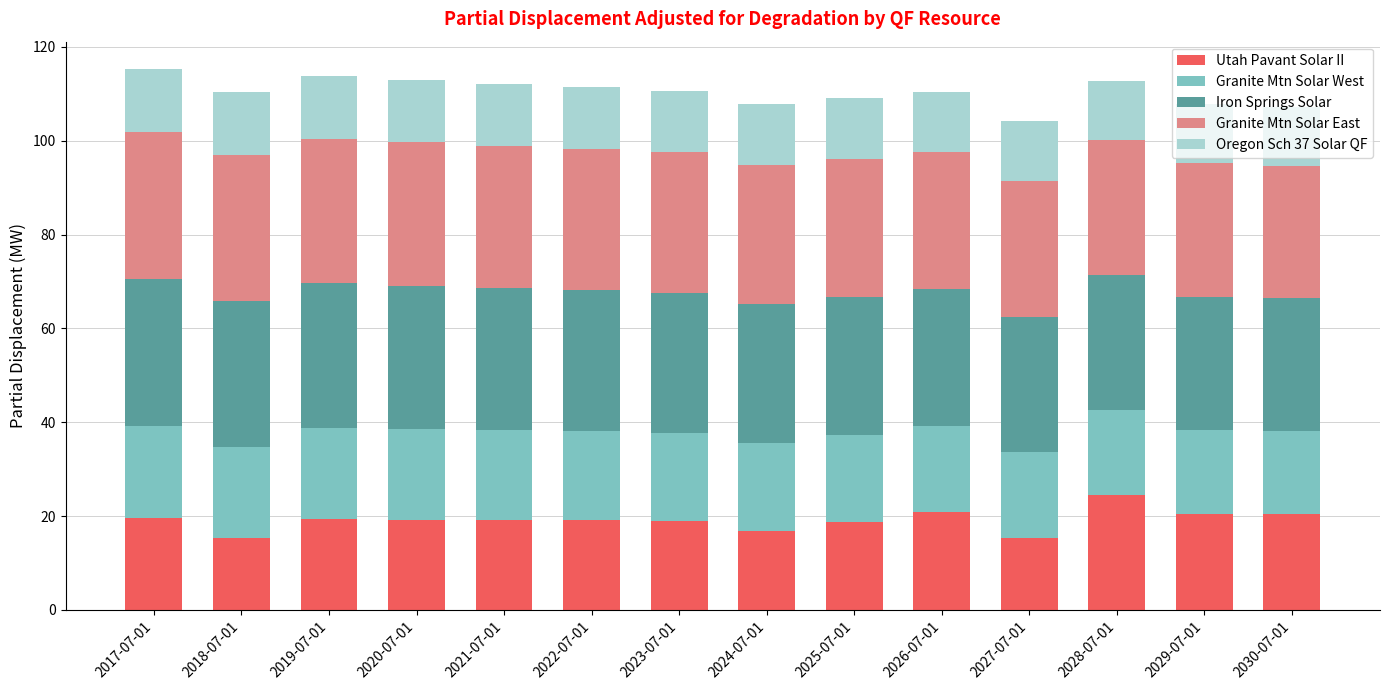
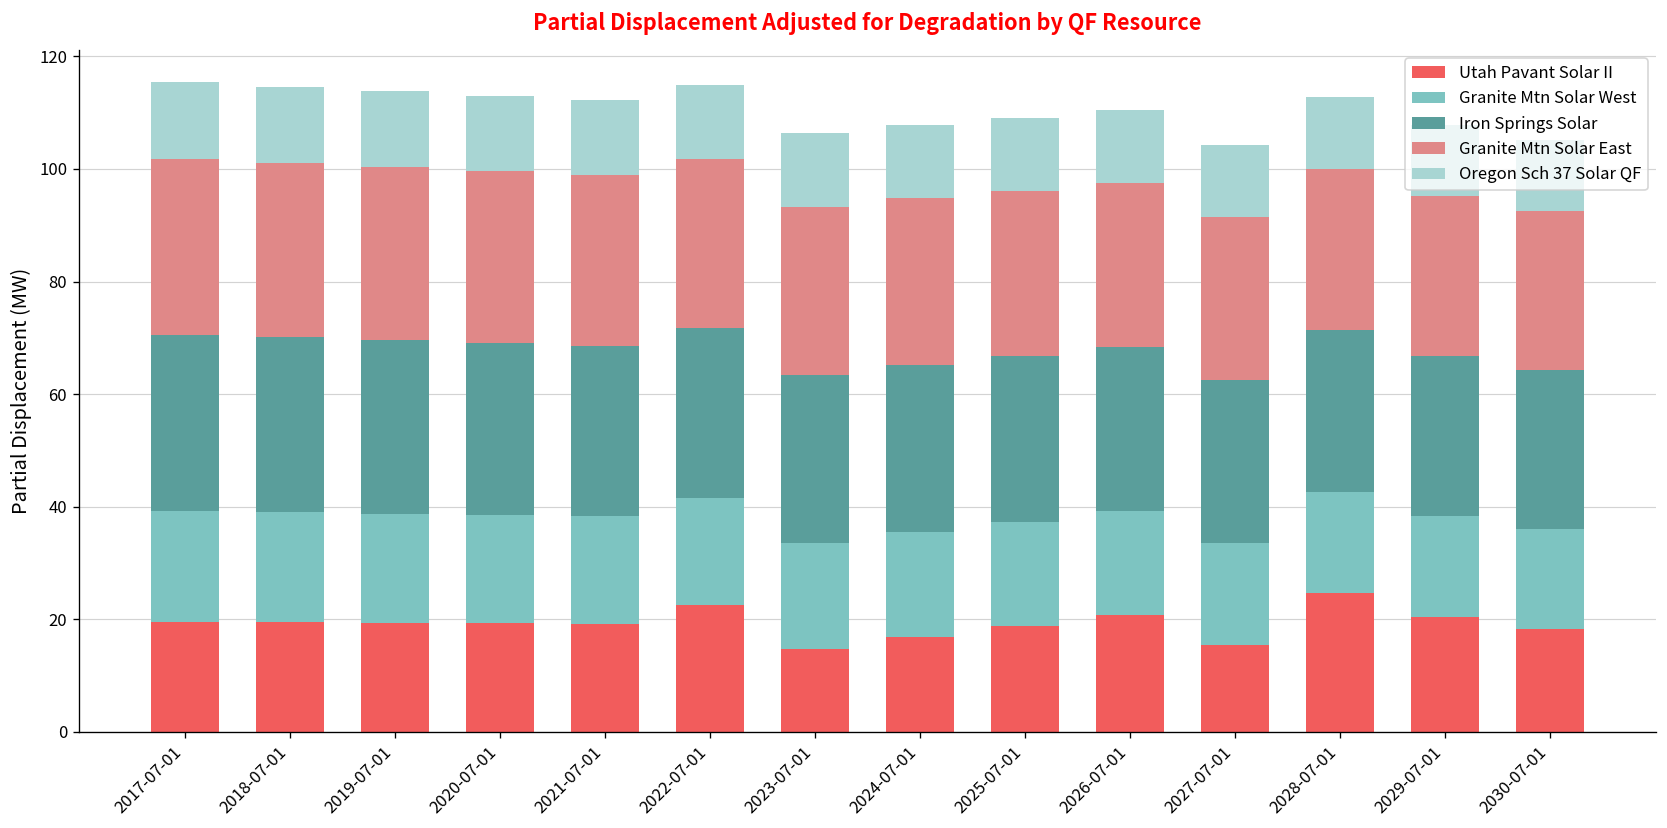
  {
    "Utah Pavant Solar II": {
      "2017-07-01": 20,
-     "2018-07-01": 15,
+     "2018-07-01": 19,
      "2019-07-01": 19,
      "2020-07-01": 19,
      "2021-07-01": 19,
-     "2022-07-01": 19,
-     "2023-07-01": 19,
+     "2022-07-01": 23,
+     "2023-07-01": 15,
      "2024-07-01": 17,
      "2025-07-01": 19,
      "2026-07-01": 21,
      "2027-07-01": 15,
      "2028-07-01": 25,
      "2029-07-01": 20,
-     "2030-07-01": 20
+     "2030-07-01": 18
    },
    "Iron Springs Solar": {
      "2017-07-01": 31,
      "2018-07-01": 31,
      "2019-07-01": 31,
      "2020-07-01": 31,
      "2021-07-01": 30,
      "2022-07-01": 30,
      "2023-07-01": 30,
      "2024-07-01": 30,
      "2025-07-01": 29,
      "2026-07-01": 29,
      "2027-07-01": 29,
      "2028-07-01": 29,
      "2029-07-01": 28,
      "2030-07-01": 28
    },
    "Granite Mtn Solar East": {
      "2017-07-01": 31,
      "2018-07-01": 31,
      "2019-07-01": 31,
      "2020-07-01": 31,
      "2021-07-01": 30,
      "2022-07-01": 30,
      "2023-07-01": 30,
      "2024-07-01": 30,
      "2025-07-01": 29,
      "2026-07-01": 29,
      "2027-07-01": 29,
      "2028-07-01": 29,
      "2029-07-01": 28,
      "2030-07-01": 28
    }
  }
